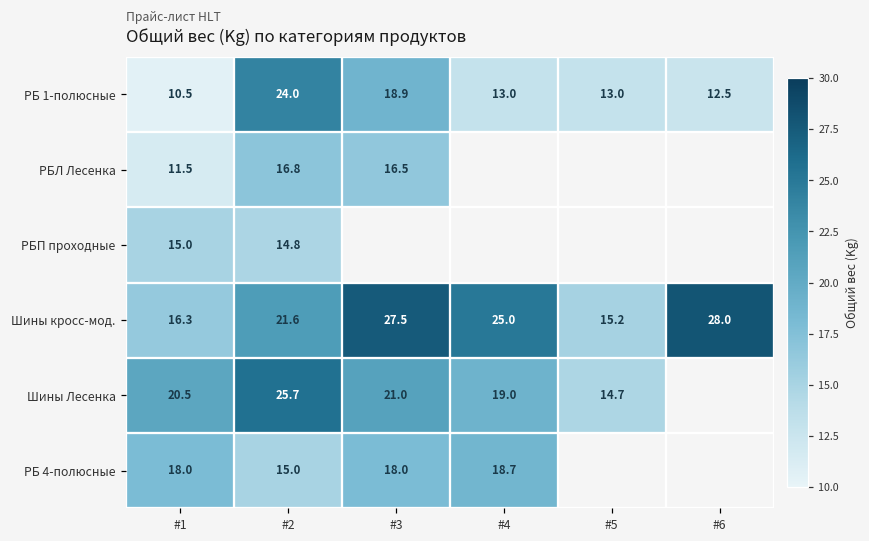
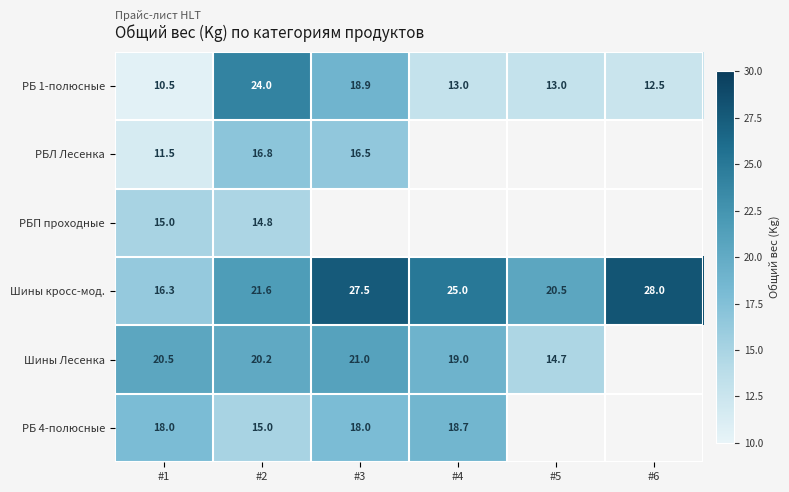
  {
    "РБ 1-полюсные": {
      "#1": 10.5,
      "#2": 24.0,
      "#3": 18.9,
      "#4": 13.0,
      "#5": 13.0,
      "#6": 12.5
    },
    "РБЛ Лесенка": {
      "#1": 11.5,
      "#2": 16.8,
      "#3": 16.5
    },
    "РБП проходные": {
      "#1": 15.0,
      "#2": 14.8
    },
    "Шины кросс-мод.": {
      "#1": 16.3,
      "#2": 21.6,
      "#3": 27.5,
      "#4": 25.0,
-     "#5": 15.2,
+     "#5": 20.5,
      "#6": 28.0
    },
    "Шины Лесенка": {
      "#1": 20.5,
-     "#2": 25.7,
+     "#2": 20.2,
      "#3": 21.0,
      "#4": 19.0,
      "#5": 14.7
    },
    "РБ 4-полюсные": {
      "#1": 18.0,
      "#2": 15.0,
      "#3": 18.0,
      "#4": 18.7
    }
  }
